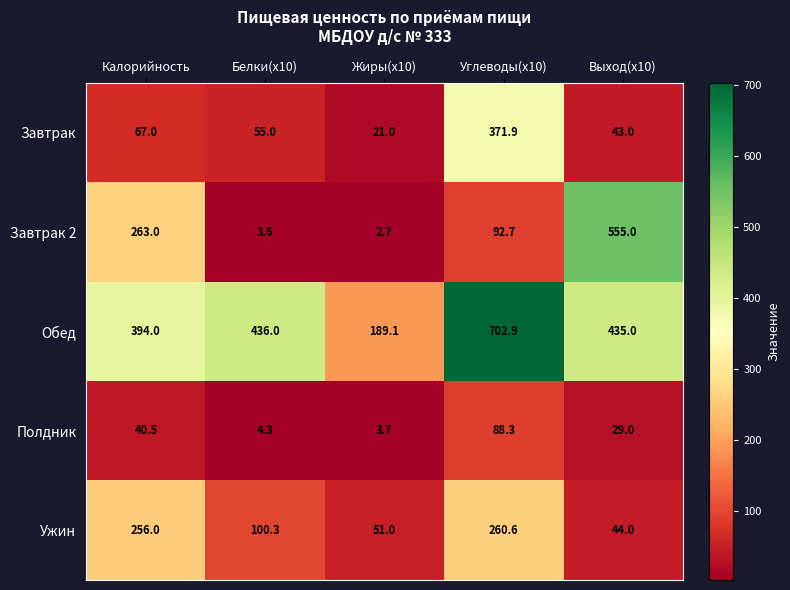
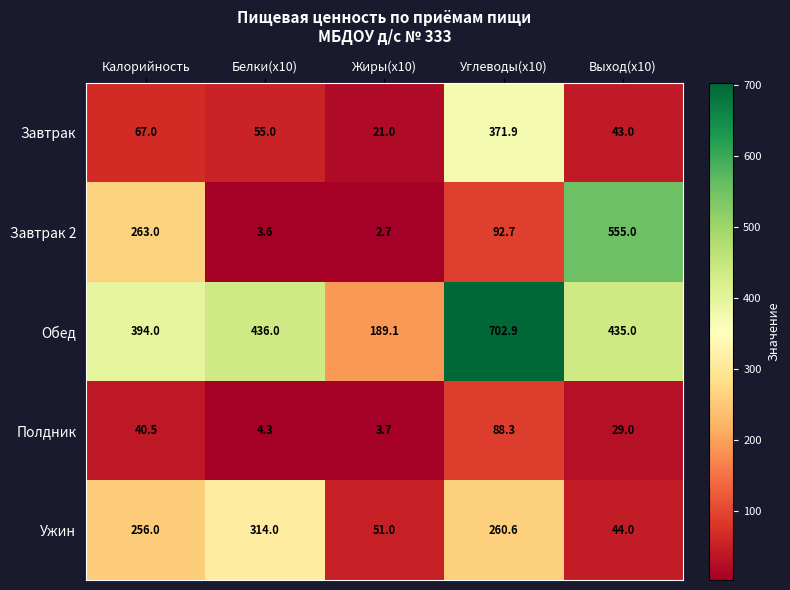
  {
    "Завтрак": {
      "Калорийность": 67.0,
      "Белки(x10)": 55.0,
      "Жиры(x10)": 21.0,
      "Углеводы(x10)": 371.9,
      "Выход(x10)": 43.0
    },
    "Завтрак 2": {
      "Калорийность": 263.0,
      "Белки(x10)": 3.6,
      "Жиры(x10)": 2.7,
      "Углеводы(x10)": 92.7,
      "Выход(x10)": 555.0
    },
    "Обед": {
      "Калорийность": 394.0,
      "Белки(x10)": 436.0,
      "Жиры(x10)": 189.1,
      "Углеводы(x10)": 702.9,
      "Выход(x10)": 435.0
    },
    "Полдник": {
      "Калорийность": 40.5,
      "Белки(x10)": 4.3,
      "Жиры(x10)": 3.7,
      "Углеводы(x10)": 88.3,
      "Выход(x10)": 29.0
    },
    "Ужин": {
      "Калорийность": 256.0,
-     "Белки(x10)": 100.3,
+     "Белки(x10)": 314.0,
      "Жиры(x10)": 51.0,
      "Углеводы(x10)": 260.6,
      "Выход(x10)": 44.0
    }
  }
